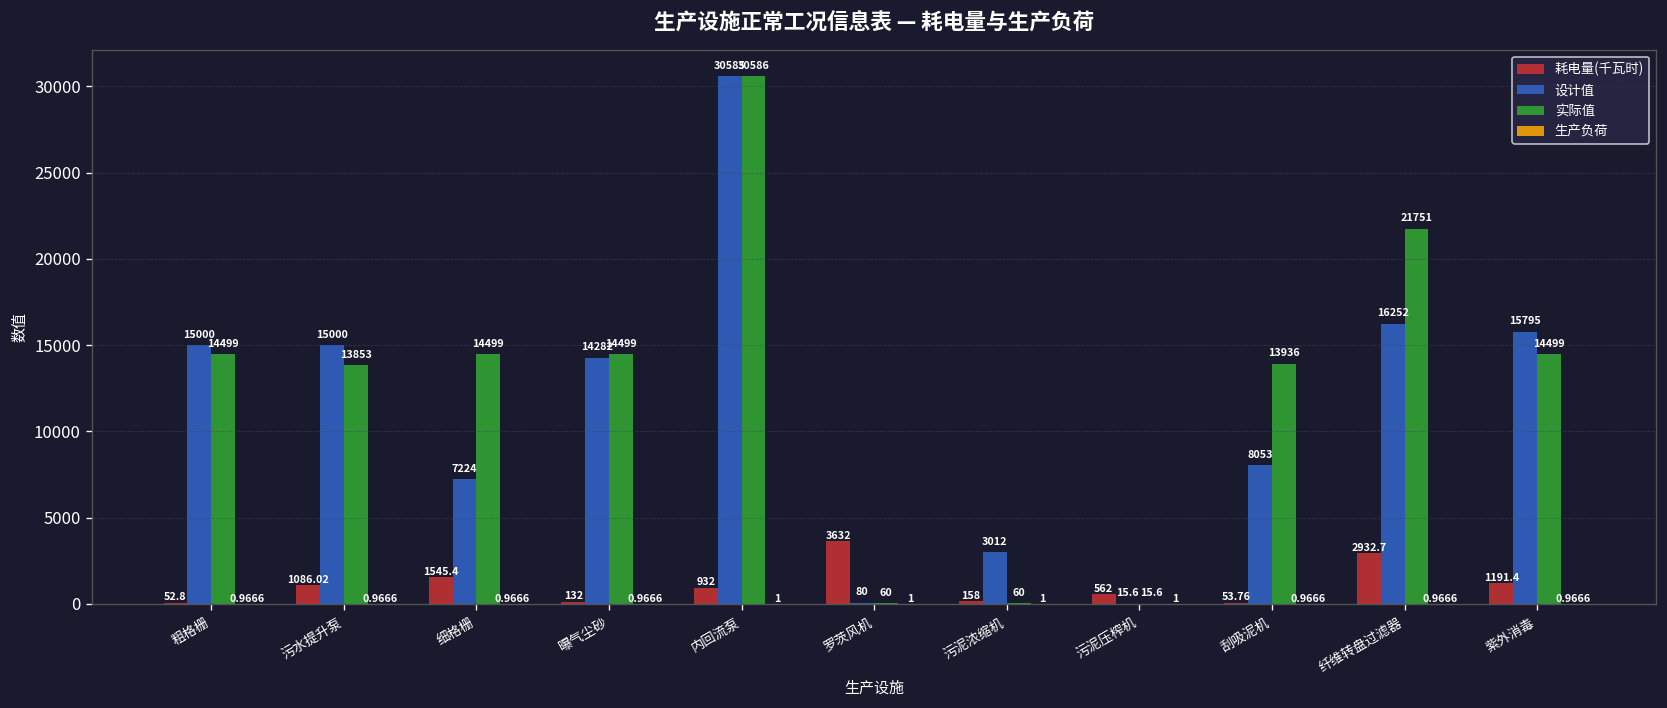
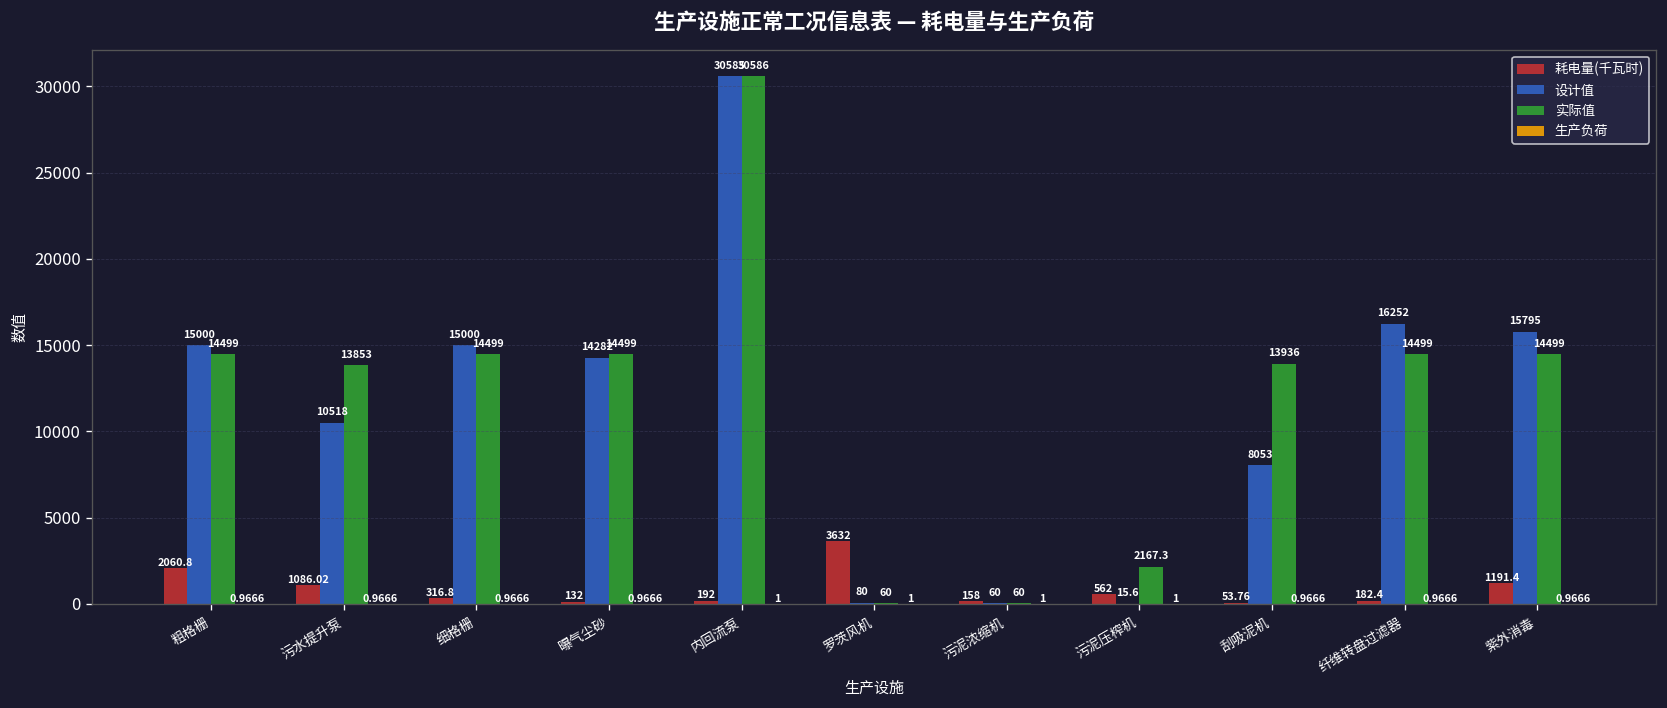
  {
    "耗电量(千瓦时)": {
-     "粗格栅": 52.8,
+     "粗格栅": 2060.8,
      "污水提升泵": 1086.02,
-     "细格栅": 1545.4,
+     "细格栅": 316.8,
      "曝气尘砂": 132,
-     "内回流泵": 932,
+     "内回流泵": 192,
      "罗茨风机": 3632,
      "污泥浓缩机": 158,
      "污泥压榨机": 562,
      "刮吸泥机": 53.76,
-     "纤维转盘过滤器": 2932.7,
+     "纤维转盘过滤器": 182.4,
      "紫外消毒": 1191.4
    },
    "设计值": {
      "粗格栅": 15000,
-     "污水提升泵": 15000,
-     "细格栅": 7224,
+     "污水提升泵": 10518,
+     "细格栅": 15000,
      "罗茨风机": 80,
-     "污泥浓缩机": 3012,
+     "污泥浓缩机": 60,
      "污泥压榨机": 15.6,
      "刮吸泥机": 8053,
      "纤维转盘过滤器": 16252,
      "紫外消毒": 15795
    },
    "实际值": {
      "粗格栅": 14499,
      "污水提升泵": 13853,
      "细格栅": 14499,
      "罗茨风机": 60,
      "污泥浓缩机": 60,
-     "污泥压榨机": 15.6,
+     "污泥压榨机": 2167.3,
      "刮吸泥机": 13936,
-     "纤维转盘过滤器": 21751,
+     "纤维转盘过滤器": 14499,
      "紫外消毒": 14499
    },
    "生产负荷": {
      "粗格栅": 0.9666,
      "污水提升泵": 0.9666,
      "细格栅": 0.9666,
      "曝气尘砂": 0.9666,
      "内回流泵": 1,
      "罗茨风机": 1,
      "污泥浓缩机": 1,
      "污泥压榨机": 1,
      "刮吸泥机": 0.9666,
      "纤维转盘过滤器": 0.9666,
      "紫外消毒": 0.9666
    }
  }
